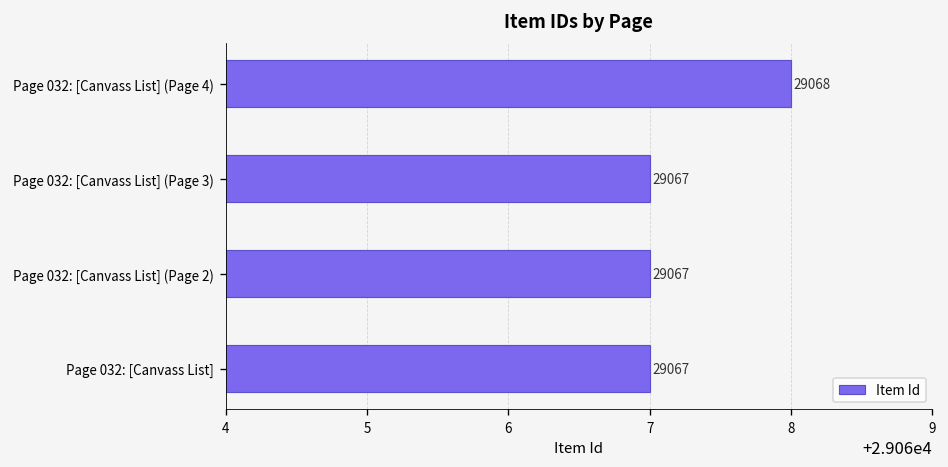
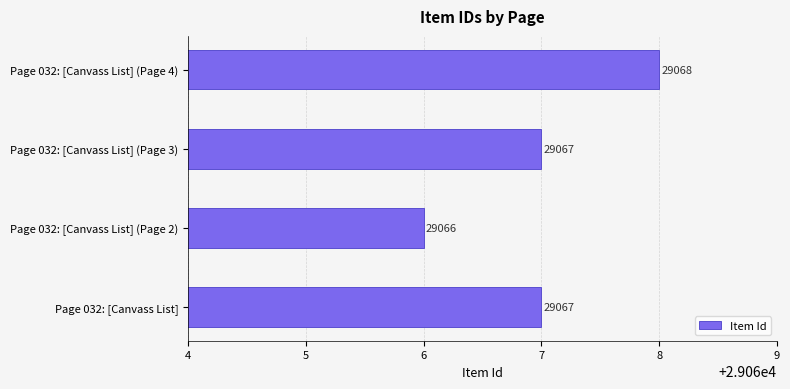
  {
    "Page 032: [Canvass List] (Page 4)": 29068,
    "Page 032: [Canvass List] (Page 3)": 29067,
-   "Page 032: [Canvass List] (Page 2)": 29067,
+   "Page 032: [Canvass List] (Page 2)": 29066,
    "Page 032: [Canvass List]": 29067
  }
